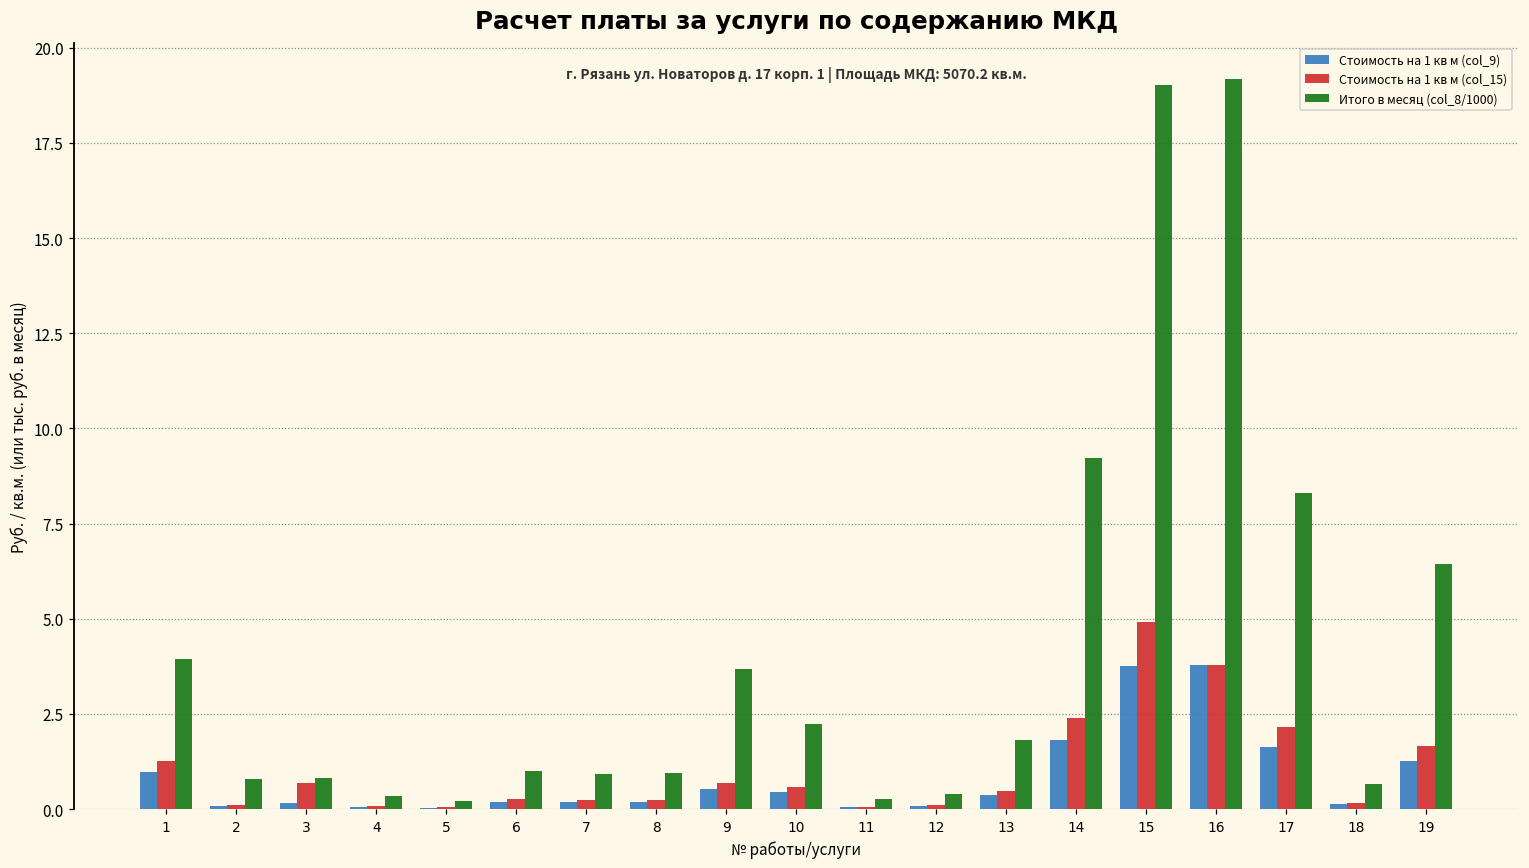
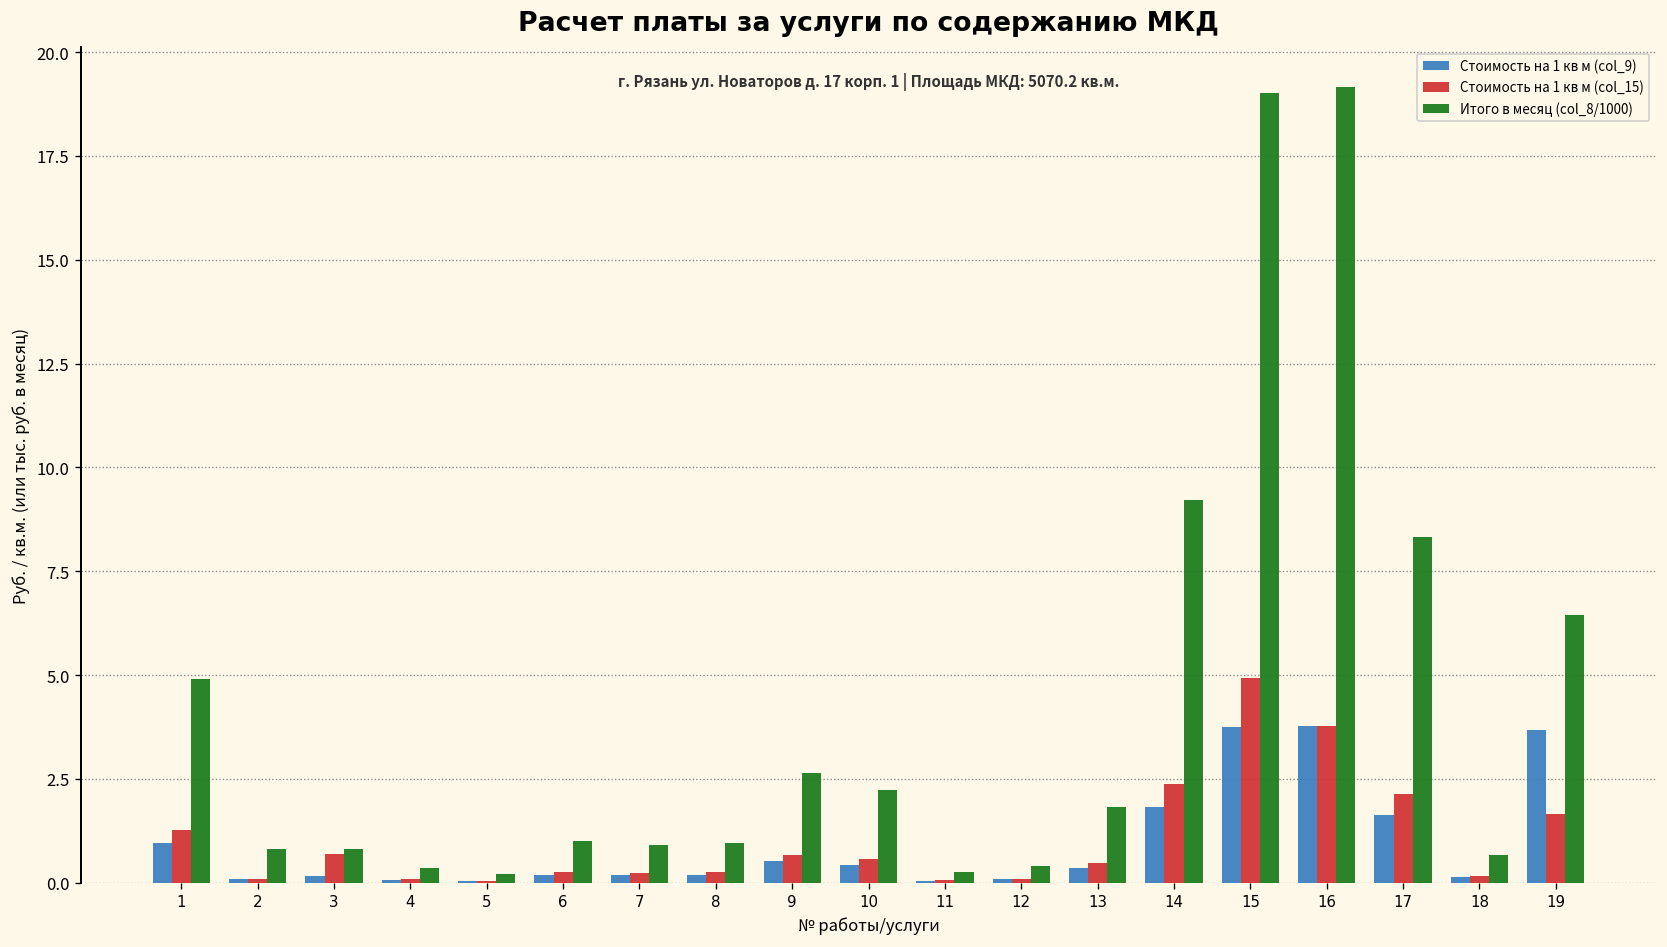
  {
    "Стоимость на 1 кв м (col_9)": {
      "1": 1.0,
      "2": 0.1,
      "3": 0.2,
      "6": 0.2,
      "7": 0.2,
      "8": 0.2,
      "9": 0.5,
      "10": 0.4,
      "12": 0.1,
      "13": 0.4,
      "14": 1.8,
      "15": 3.8,
      "16": 3.8,
      "17": 1.6,
      "18": 0.1,
-     "19": 1.3
+     "19": 3.7
    },
    "Стоимость на 1 кв м (col_15)": {
      "1": 1.3,
      "2": 0.1,
      "3": 0.7,
      "4": 0.1,
      "6": 0.3,
      "7": 0.2,
      "8": 0.3,
      "9": 0.7,
      "10": 0.6,
      "12": 0.1,
      "13": 0.5,
      "14": 2.4,
      "15": 4.9,
      "16": 3.8,
      "17": 2.2,
      "18": 0.2,
      "19": 1.7
    },
    "Итого в месяц (col_8/1000)": {
-     "1": 3.9,
+     "1": 4.9,
      "2": 0.8,
      "3": 0.8,
      "4": 0.4,
      "5": 0.2,
      "6": 1.0,
      "7": 0.9,
      "8": 1.0,
-     "9": 3.7,
+     "9": 2.6,
      "10": 2.2,
      "11": 0.3,
      "12": 0.4,
      "13": 1.8,
      "14": 9.2,
      "15": 19.0,
      "16": 19.2,
      "17": 8.3,
      "18": 0.7,
      "19": 6.4
    }
  }
